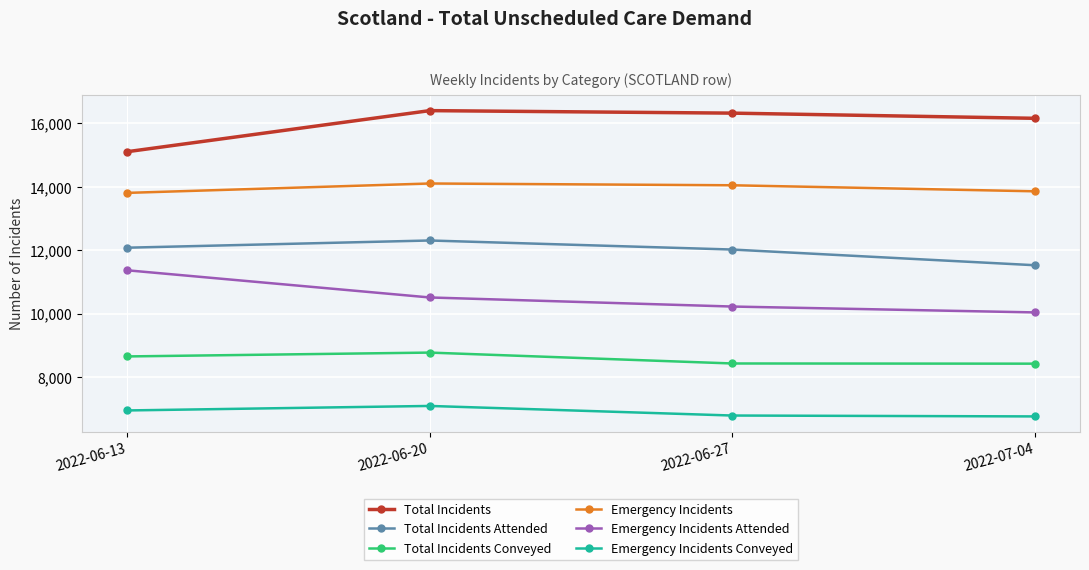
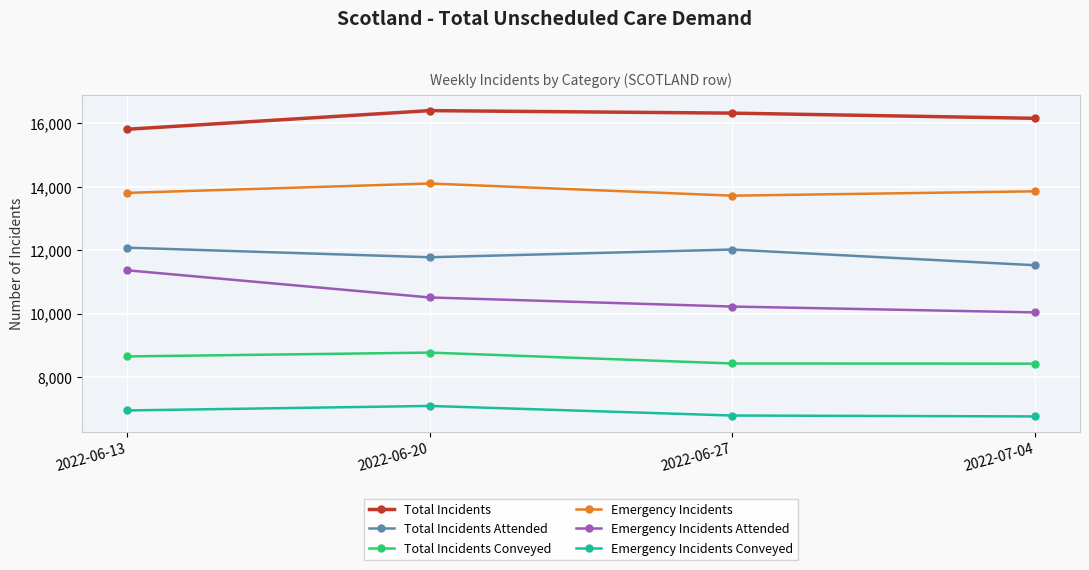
  {
    "Total Incidents": {
-     "2022-06-13": "15,100",
+     "2022-06-13": "15,800",
      "2022-06-20": "16,400",
      "2022-06-27": "16,300",
      "2022-07-04": "16,200"
    },
    "Total Incidents Attended": {
      "2022-06-13": "12,100",
-     "2022-06-20": "12,300",
+     "2022-06-20": "11,800",
      "2022-06-27": "12,000",
      "2022-07-04": "11,500"
    },
    "Emergency Incidents": {
      "2022-06-13": "13,800",
      "2022-06-20": "14,100",
-     "2022-06-27": "14,000",
+     "2022-06-27": "13,700",
      "2022-07-04": "13,900"
    },
    "Emergency Incidents Attended": {
      "2022-06-13": "11,400",
      "2022-06-20": "10,500",
      "2022-06-27": "10,200",
      "2022-07-04": "10,000"
    }
  }
